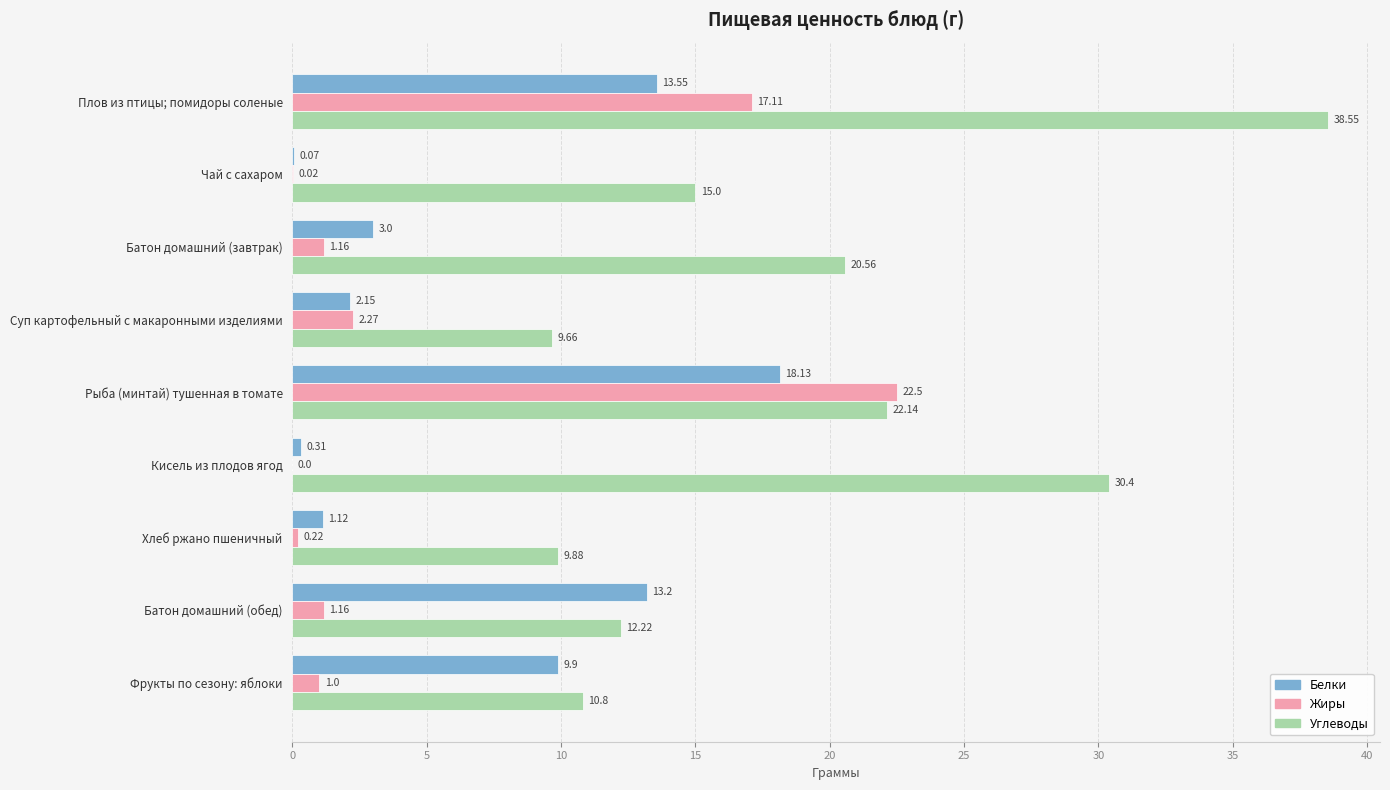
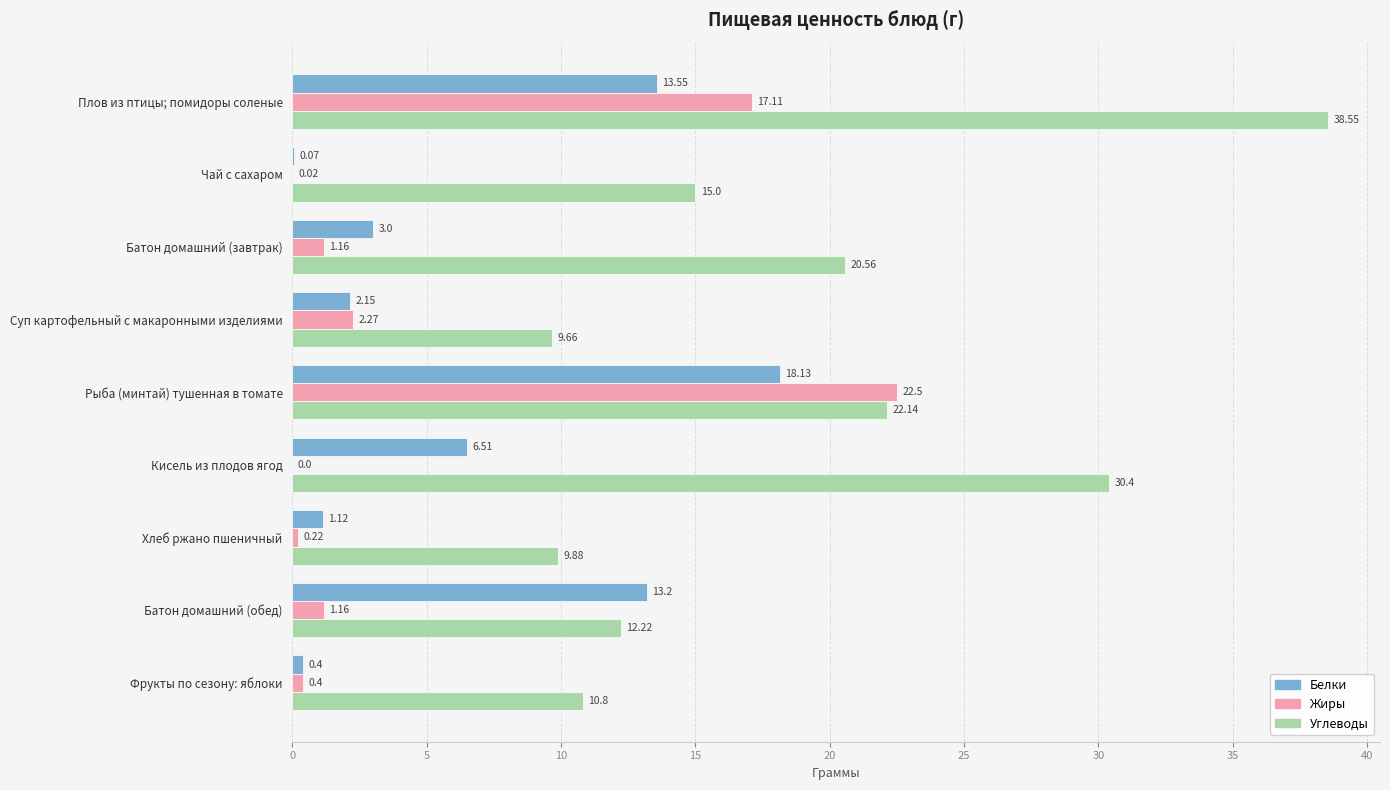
  {
    "Белки": {
      "Плов из птицы; помидоры соленые": 13.55,
      "Чай с сахаром": 0.07,
      "Батон домашний (завтрак)": 3.0,
      "Суп картофельный с макаронными изделиями": 2.15,
      "Рыба (минтай) тушенная в томате": 18.13,
-     "Кисель из плодов ягод": 0.31,
+     "Кисель из плодов ягод": 6.51,
      "Хлеб ржано пшеничный": 1.12,
      "Батон домашний (обед)": 13.2,
-     "Фрукты по сезону: яблоки": 9.9
+     "Фрукты по сезону: яблоки": 0.4
    },
    "Жиры": {
      "Плов из птицы; помидоры соленые": 17.11,
      "Чай с сахаром": 0.02,
      "Батон домашний (завтрак)": 1.16,
      "Суп картофельный с макаронными изделиями": 2.27,
      "Рыба (минтай) тушенная в томате": 22.5,
      "Кисель из плодов ягод": 0.0,
      "Хлеб ржано пшеничный": 0.22,
      "Батон домашний (обед)": 1.16,
-     "Фрукты по сезону: яблоки": 1.0
+     "Фрукты по сезону: яблоки": 0.4
    },
    "Углеводы": {
      "Плов из птицы; помидоры соленые": 38.55,
      "Чай с сахаром": 15.0,
      "Батон домашний (завтрак)": 20.56,
      "Суп картофельный с макаронными изделиями": 9.66,
      "Рыба (минтай) тушенная в томате": 22.14,
      "Кисель из плодов ягод": 30.4,
      "Хлеб ржано пшеничный": 9.88,
      "Батон домашний (обед)": 12.22,
      "Фрукты по сезону: яблоки": 10.8
    }
  }
